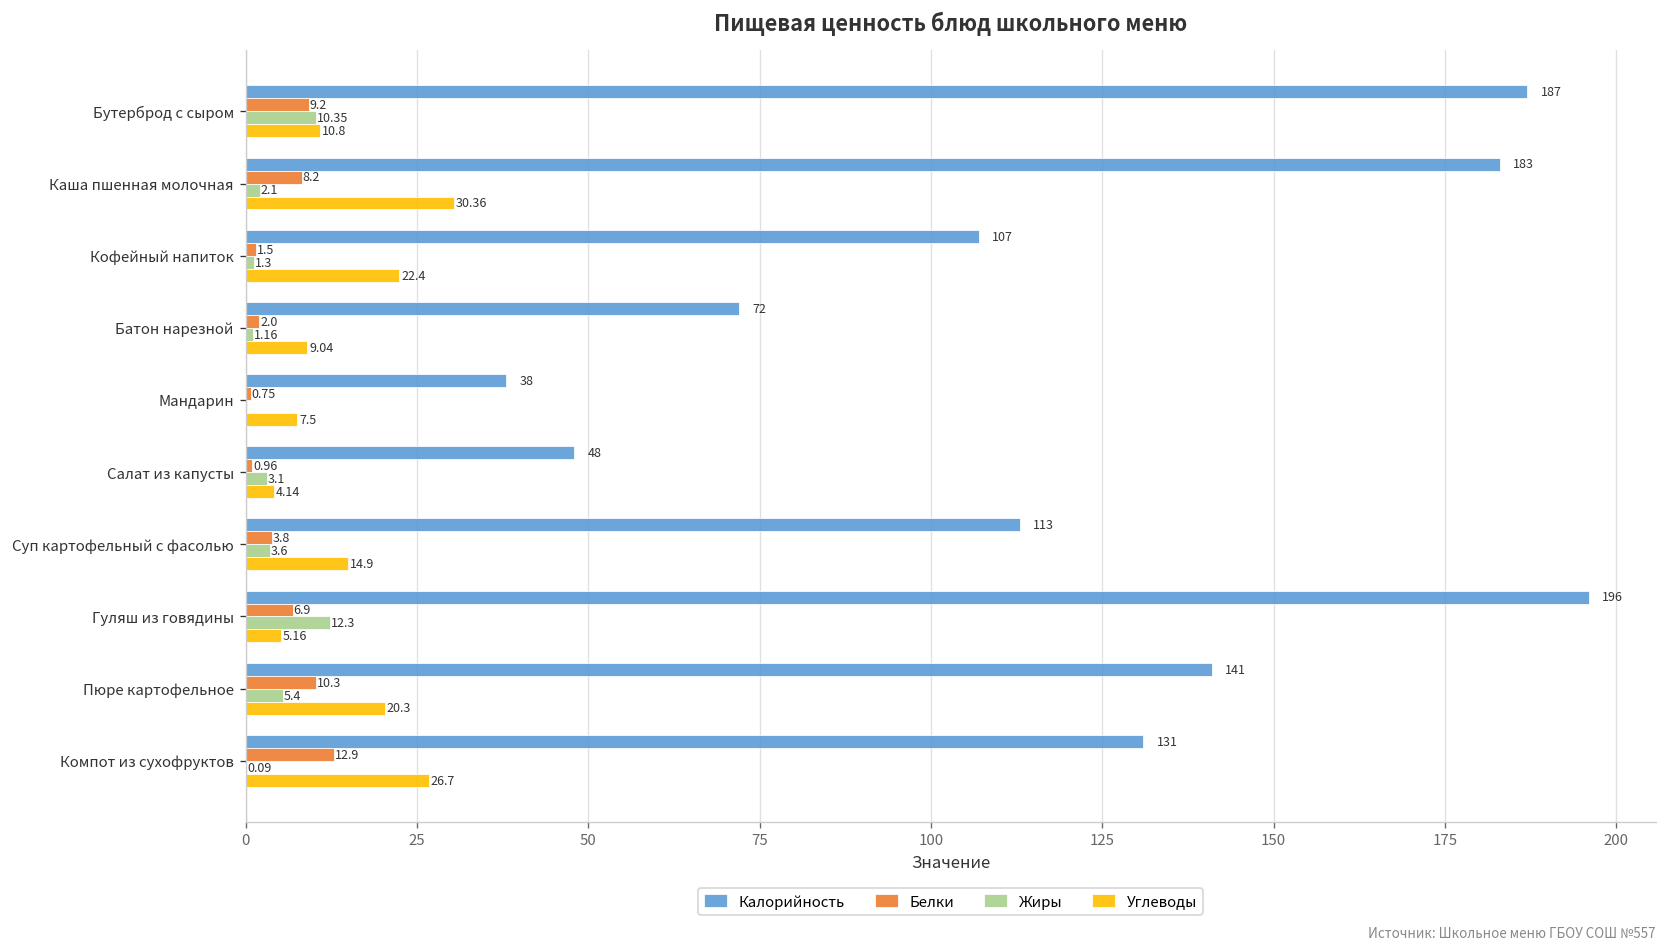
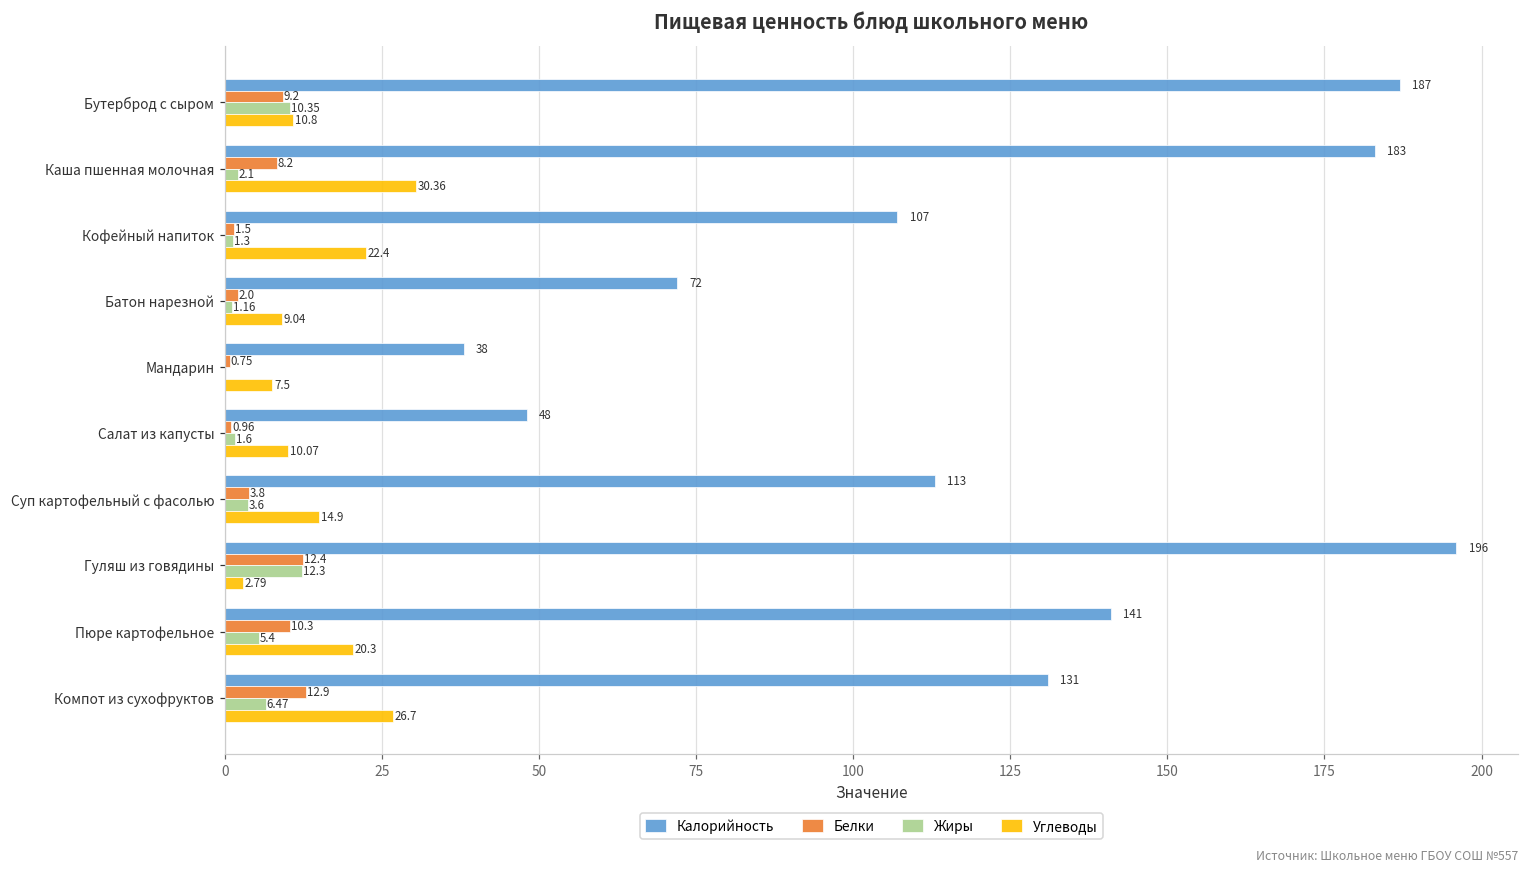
  {
    "Калорийность": {
      "Бутерброд с сыром": 187,
      "Каша пшенная молочная": 183,
      "Кофейный напиток": 107,
      "Батон нарезной": 72,
      "Мандарин": 38,
      "Салат из капусты": 48,
      "Суп картофельный с фасолью": 113,
      "Гуляш из говядины": 196,
      "Пюре картофельное": 141,
      "Компот из сухофруктов": 131
    },
    "Белки": {
      "Бутерброд с сыром": 9.2,
      "Каша пшенная молочная": 8.2,
      "Кофейный напиток": 1.5,
      "Батон нарезной": 2.0,
      "Мандарин": 0.75,
      "Салат из капусты": 0.96,
      "Суп картофельный с фасолью": 3.8,
-     "Гуляш из говядины": 6.9,
+     "Гуляш из говядины": 12.4,
      "Пюре картофельное": 10.3,
      "Компот из сухофруктов": 12.9
    },
    "Жиры": {
      "Бутерброд с сыром": 10.35,
      "Каша пшенная молочная": 2.1,
      "Кофейный напиток": 1.3,
      "Батон нарезной": 1.16,
-     "Салат из капусты": 3.1,
+     "Салат из капусты": 1.6,
      "Суп картофельный с фасолью": 3.6,
      "Гуляш из говядины": 12.3,
      "Пюре картофельное": 5.4,
-     "Компот из сухофруктов": 0.09
+     "Компот из сухофруктов": 6.47
    },
    "Углеводы": {
      "Бутерброд с сыром": 10.8,
      "Каша пшенная молочная": 30.36,
      "Кофейный напиток": 22.4,
      "Батон нарезной": 9.04,
      "Мандарин": 7.5,
-     "Салат из капусты": 4.14,
+     "Салат из капусты": 10.07,
      "Суп картофельный с фасолью": 14.9,
-     "Гуляш из говядины": 5.16,
+     "Гуляш из говядины": 2.79,
      "Пюре картофельное": 20.3,
      "Компот из сухофруктов": 26.7
    }
  }
